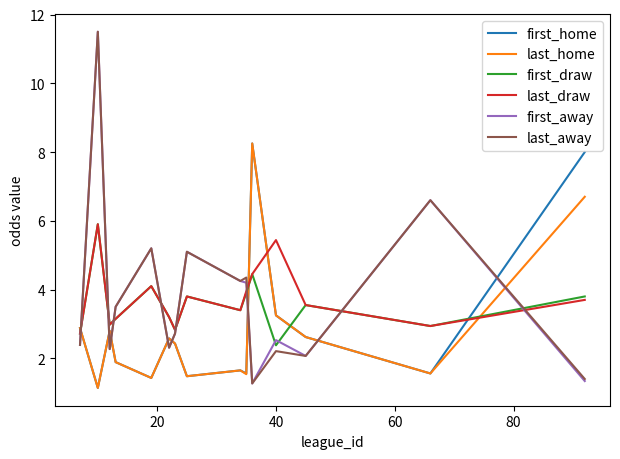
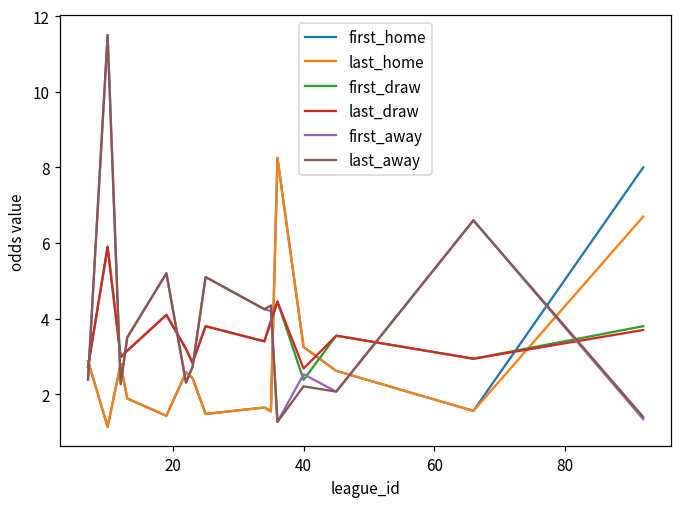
  {
    "first_draw": {
      "40": 2.4
    },
    "last_draw": {
-     "40": 5.4
+     "40": 2.7
    },
    "first_away": {
      "40": 2.5
    },
    "last_away": {
      "40": 2.2
    }
  }
